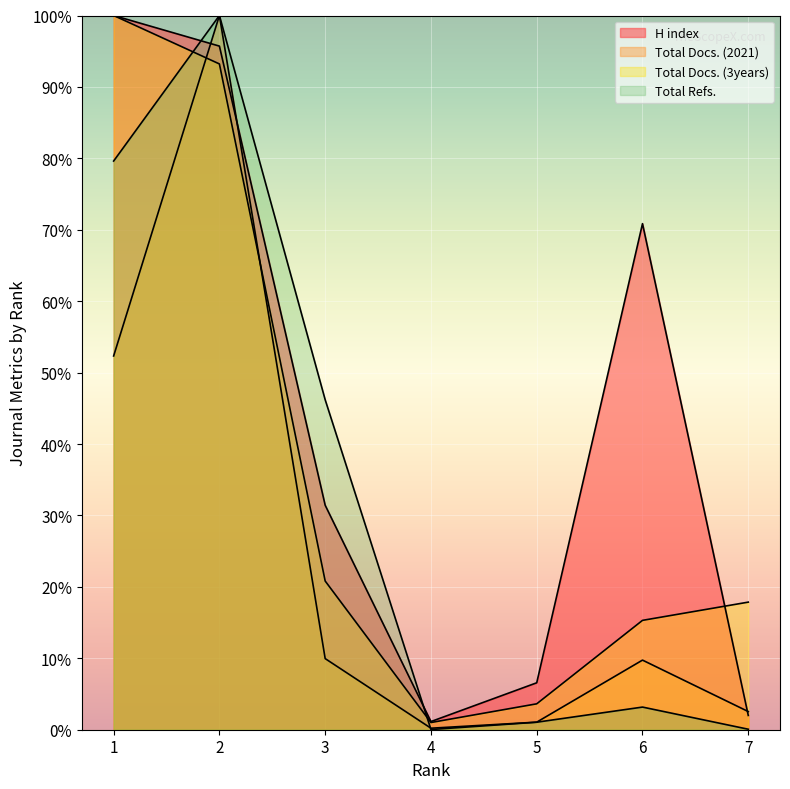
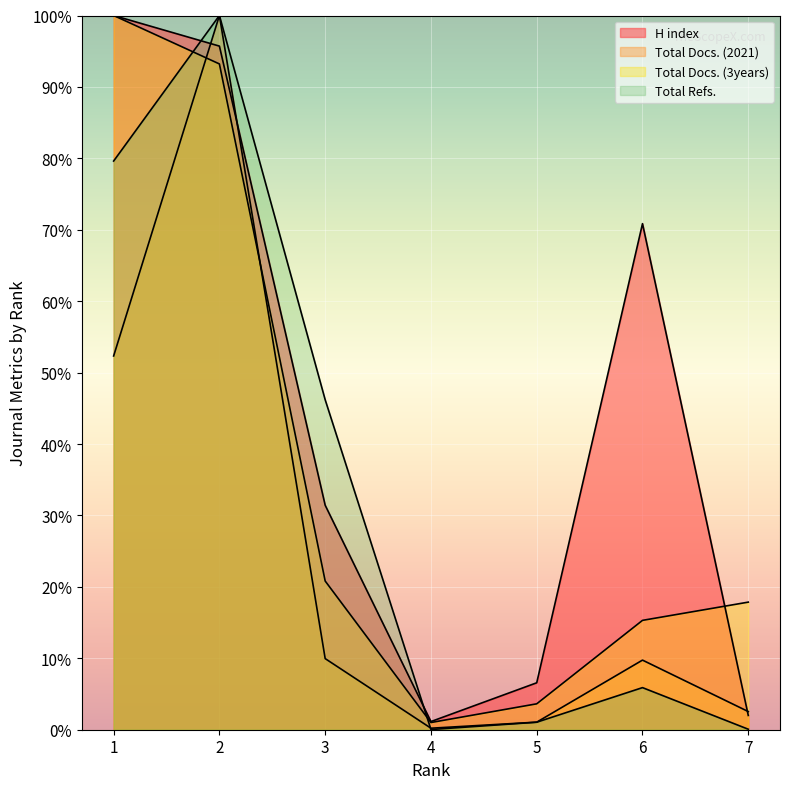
  {
    "H index": {
      "2": "96%",
      "3": "31%",
      "5": "7%",
      "6": "71%",
      "7": "2%"
    },
    "Total Refs.": {
      "1": "80%",
      "3": "46%",
-     "6": "3%",
+     "6": "6%",
      "7": "0%"
    }
  }
